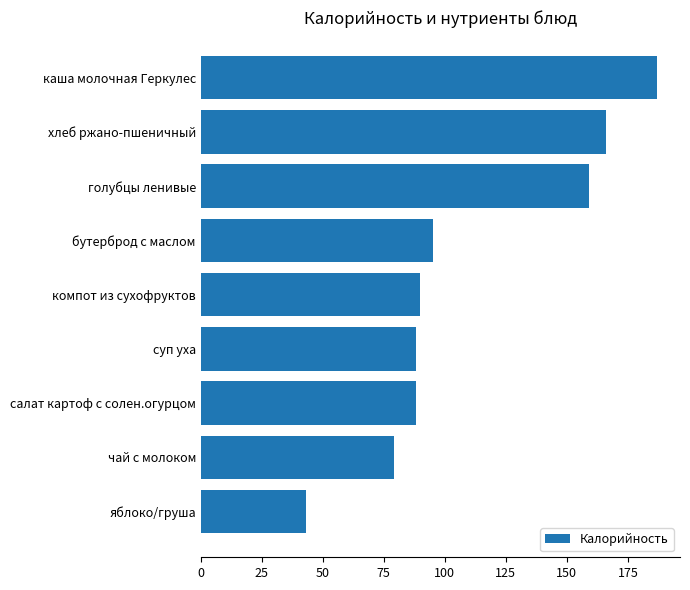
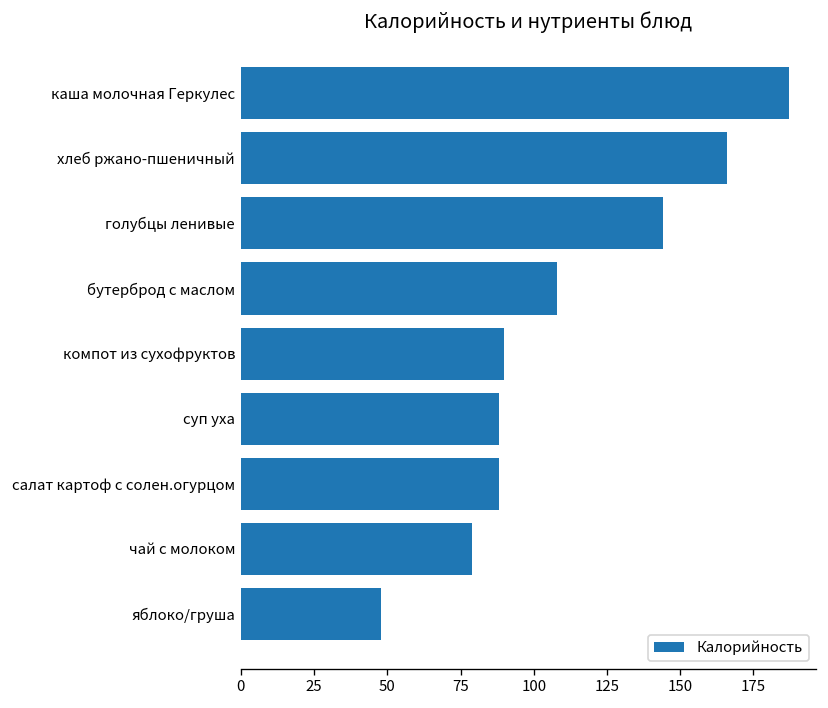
  {
    "каша молочная Геркулес": 187,
    "хлеб ржано-пшеничный": 166,
-   "голубцы ленивые": 159,
-   "бутерброд с маслом": 95,
+   "голубцы ленивые": 144,
+   "бутерброд с маслом": 108,
    "компот из сухофруктов": 90,
    "суп уха": 88,
    "салат картоф с солен.огурцом": 88,
    "чай с молоком": 79,
-   "яблоко/груша": 43
+   "яблоко/груша": 48
  }
